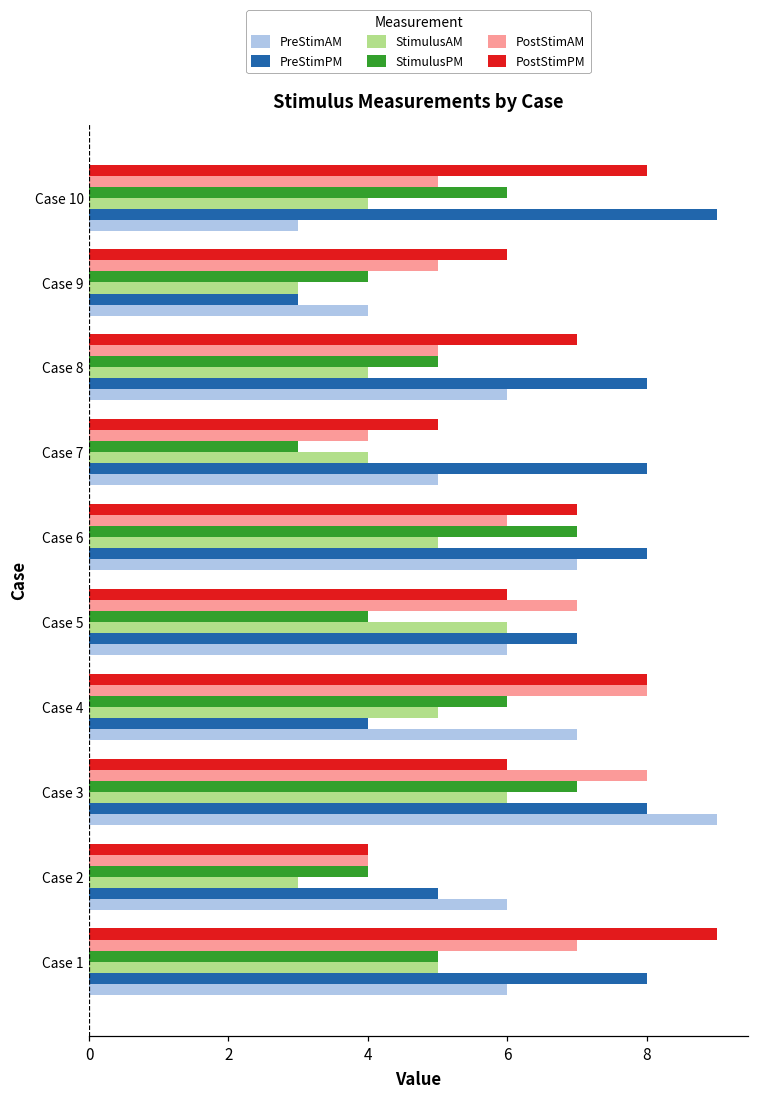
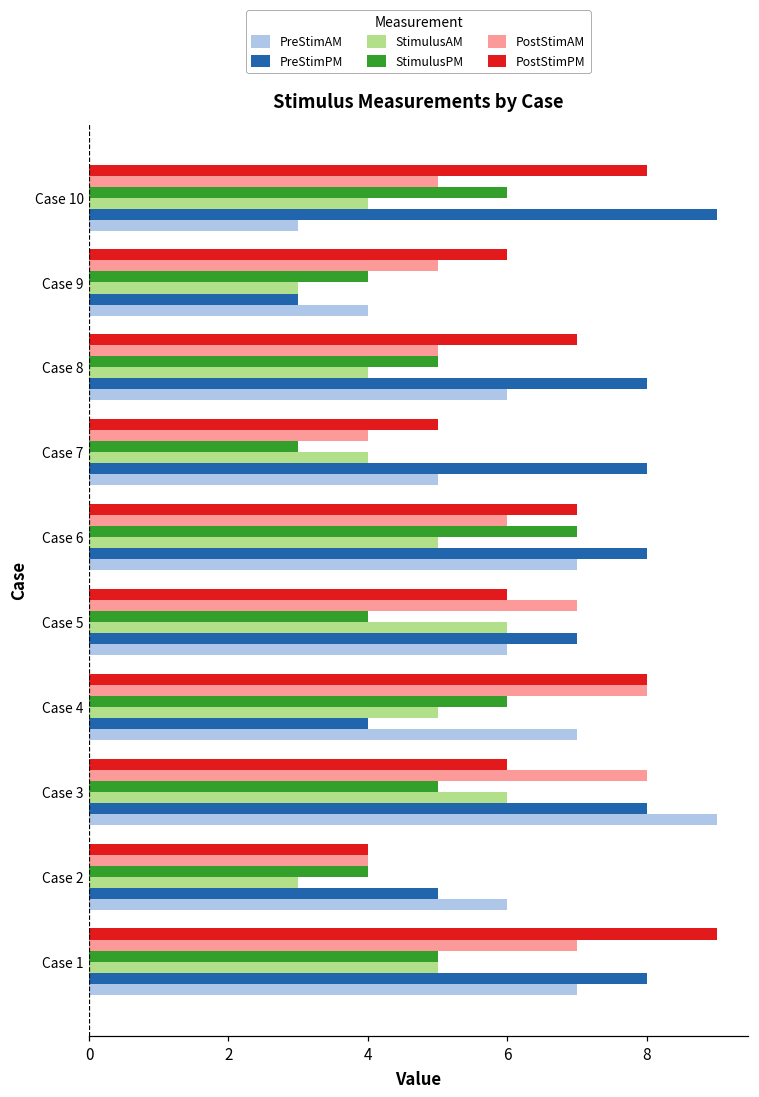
  {
    "PreStimAM": {
      "Case 10": 3,
      "Case 9": 4,
      "Case 8": 6,
      "Case 7": 5,
      "Case 6": 7,
      "Case 5": 6,
      "Case 4": 7,
      "Case 3": 9,
      "Case 2": 6,
-     "Case 1": 6
+     "Case 1": 7
    },
    "PreStimPM": {
      "Case 10": 9,
      "Case 9": 3,
      "Case 8": 8,
      "Case 7": 8,
      "Case 6": 8,
      "Case 5": 7,
      "Case 4": 4,
      "Case 3": 8,
      "Case 2": 5,
      "Case 1": 8
    },
    "StimulusAM": {
      "Case 10": 4,
      "Case 9": 3,
      "Case 8": 4,
      "Case 7": 4,
      "Case 6": 5,
      "Case 5": 6,
      "Case 4": 5,
      "Case 3": 6,
      "Case 2": 3,
      "Case 1": 5
    },
    "StimulusPM": {
      "Case 10": 6,
      "Case 9": 4,
      "Case 8": 5,
      "Case 7": 3,
      "Case 6": 7,
      "Case 5": 4,
      "Case 4": 6,
-     "Case 3": 7,
+     "Case 3": 5,
      "Case 2": 4,
      "Case 1": 5
    },
    "PostStimAM": {
      "Case 10": 5,
      "Case 9": 5,
      "Case 8": 5,
      "Case 7": 4,
      "Case 6": 6,
      "Case 5": 7,
      "Case 4": 8,
      "Case 3": 8,
      "Case 2": 4,
      "Case 1": 7
    },
    "PostStimPM": {
      "Case 10": 8,
      "Case 9": 6,
      "Case 8": 7,
      "Case 7": 5,
      "Case 6": 7,
      "Case 5": 6,
      "Case 4": 8,
      "Case 3": 6,
      "Case 2": 4,
      "Case 1": 9
    }
  }
